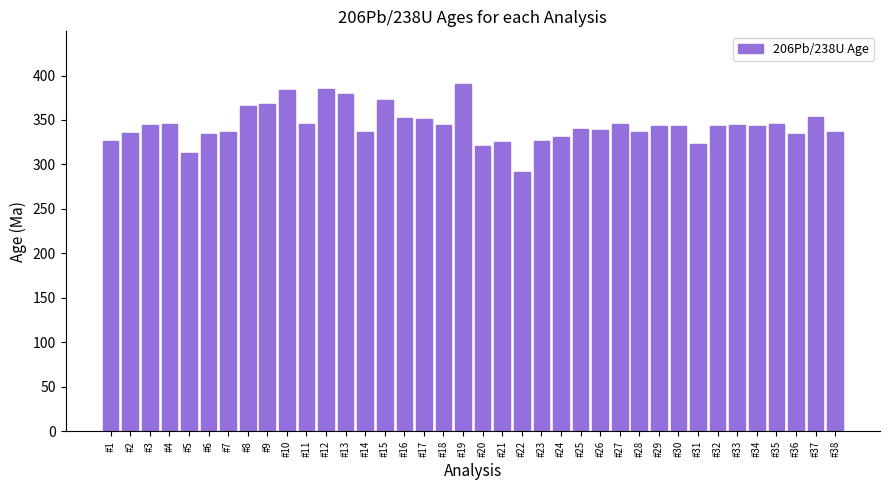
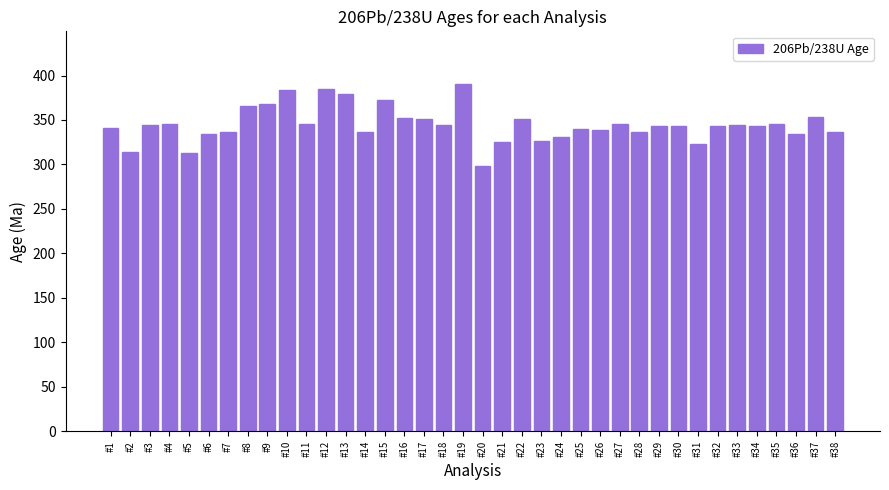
  {
-   "#1": 330,
-   "#2": 340,
+   "#1": 340,
+   "#2": 310,
    "#3": 340,
    "#4": 350,
    "#5": 310,
    "#6": 330,
    "#7": 340,
    "#8": 370,
    "#9": 370,
    "#10": 380,
    "#11": 350,
    "#12": 390,
    "#13": 380,
    "#14": 340,
    "#15": 370,
    "#16": 350,
    "#17": 350,
    "#18": 340,
    "#19": 390,
-   "#20": 320,
+   "#20": 300,
    "#21": 330,
-   "#22": 290,
+   "#22": 350,
    "#23": 330,
    "#24": 330,
    "#25": 340,
    "#26": 340,
    "#27": 350,
    "#28": 340,
    "#29": 340,
    "#30": 340,
    "#31": 320,
    "#32": 340,
    "#33": 340,
    "#34": 340,
    "#35": 350,
    "#36": 330,
    "#37": 350,
    "#38": 340
  }
